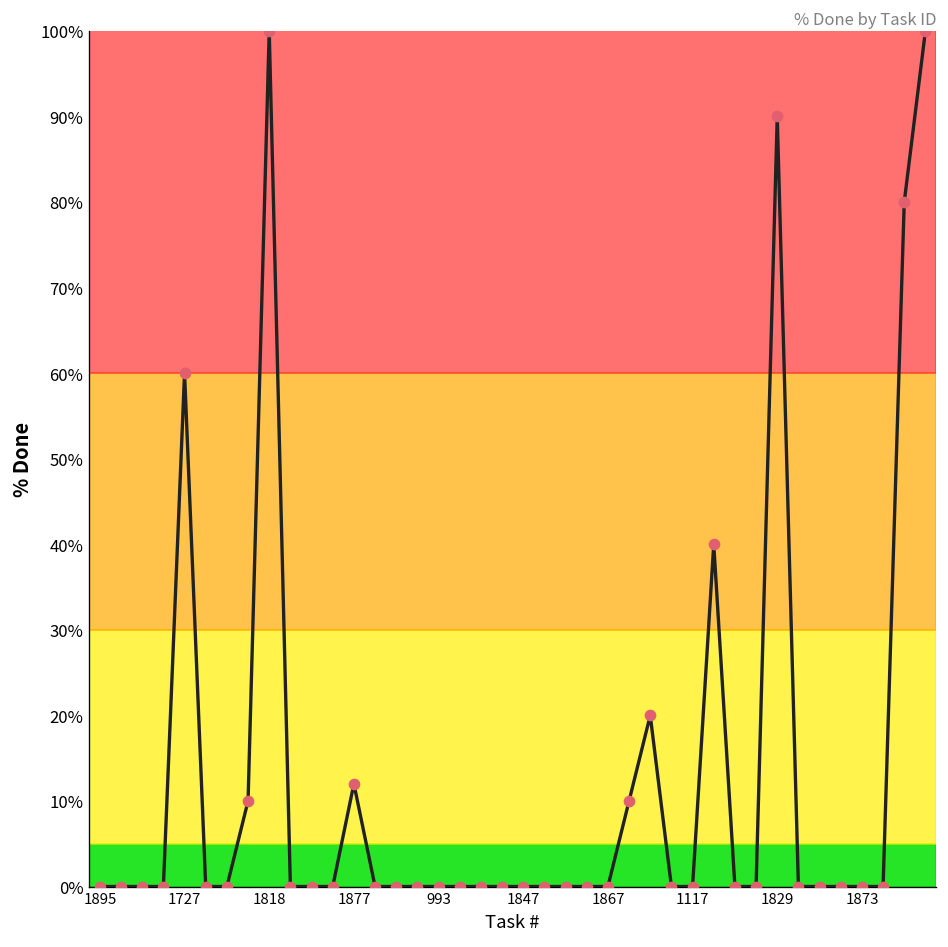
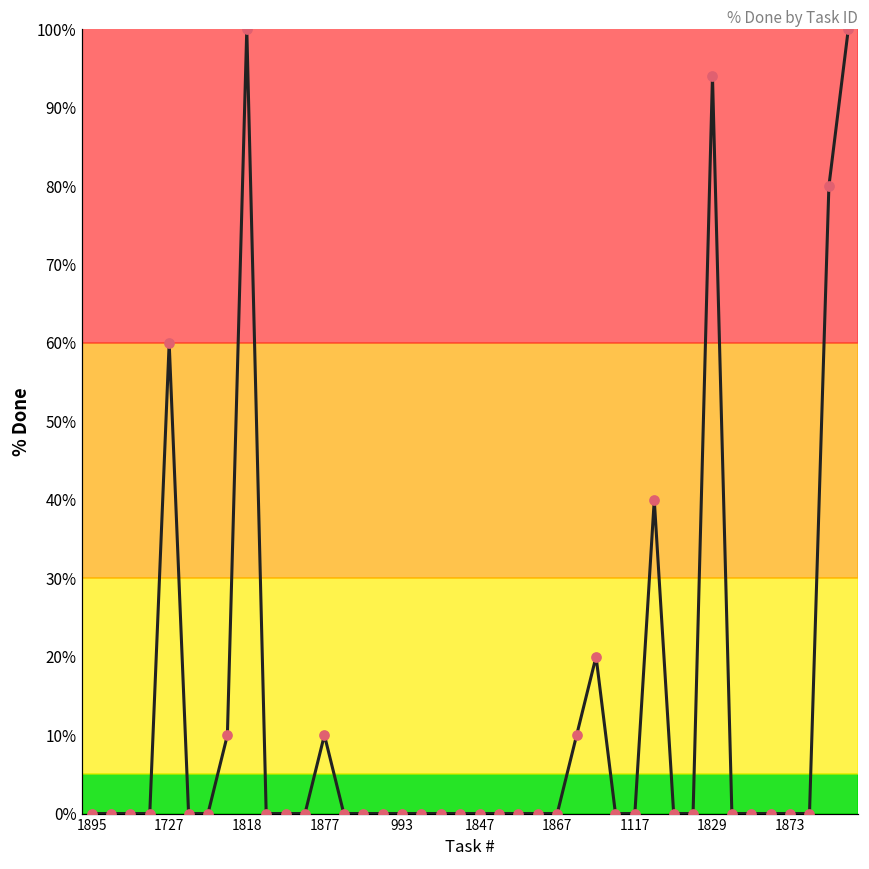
  {
    "1895": "0%",
    "1727": "60%",
    "1818": "100%",
-   "1877": "12%",
+   "1877": "10%",
    "993": "0%",
    "1847": "0%",
    "1867": "0%",
    "1117": "0%",
-   "1829": "90%",
+   "1829": "94%",
    "1873": "0%"
  }
